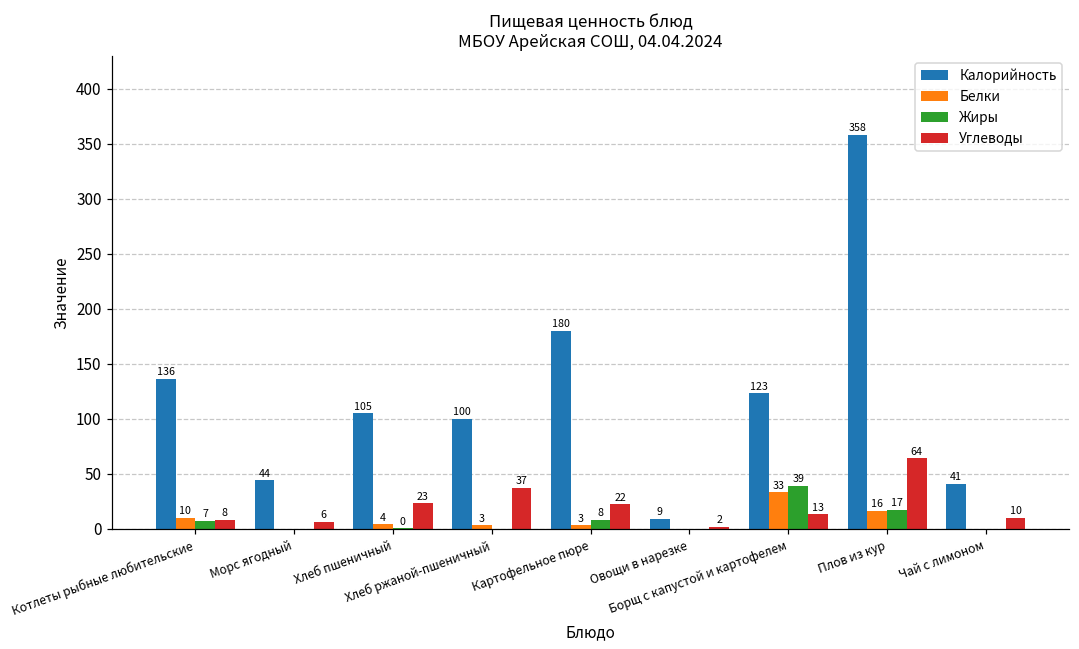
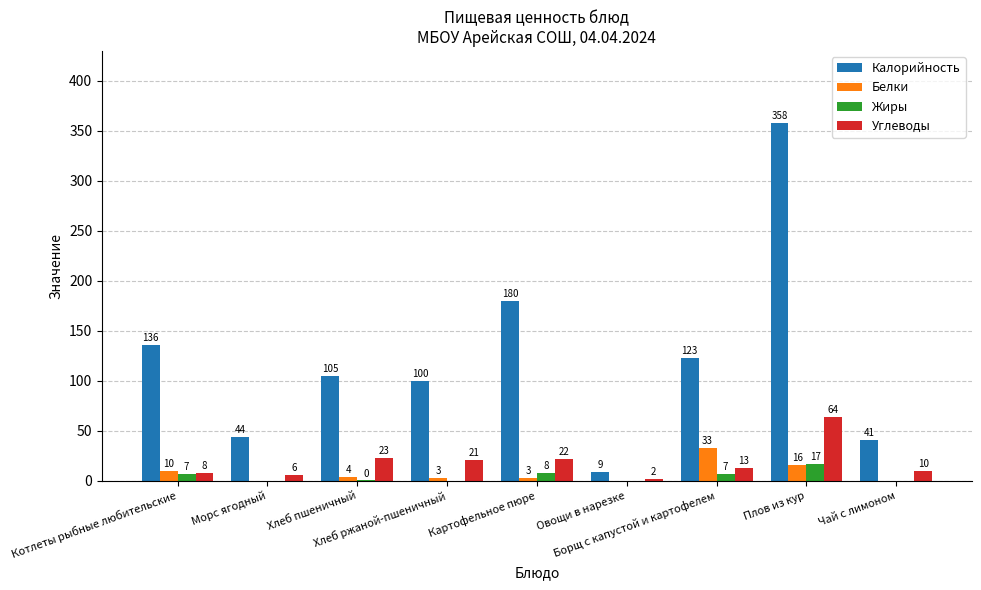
  {
    "Калорийность": {
      "Котлеты рыбные любительские": 136,
      "Морс ягодный": 44,
      "Хлеб пшеничный": 105,
      "Хлеб ржаной-пшеничный": 100,
      "Картофельное пюре": 180,
      "Овощи в нарезке": 9,
      "Борщ с капустой и картофелем": 123,
      "Плов из кур": 358,
      "Чай с лимоном": 41
    },
    "Белки": {
      "Котлеты рыбные любительские": 10,
      "Хлеб пшеничный": 4,
      "Хлеб ржаной-пшеничный": 3,
      "Картофельное пюре": 3,
      "Борщ с капустой и картофелем": 33,
      "Плов из кур": 16
    },
    "Жиры": {
      "Котлеты рыбные любительские": 7,
      "Хлеб пшеничный": 0,
      "Картофельное пюре": 8,
-     "Борщ с капустой и картофелем": 39,
+     "Борщ с капустой и картофелем": 7,
      "Плов из кур": 17
    },
    "Углеводы": {
      "Котлеты рыбные любительские": 8,
      "Морс ягодный": 6,
      "Хлеб пшеничный": 23,
-     "Хлеб ржаной-пшеничный": 37,
+     "Хлеб ржаной-пшеничный": 21,
      "Картофельное пюре": 22,
      "Овощи в нарезке": 2,
      "Борщ с капустой и картофелем": 13,
      "Плов из кур": 64,
      "Чай с лимоном": 10
    }
  }
